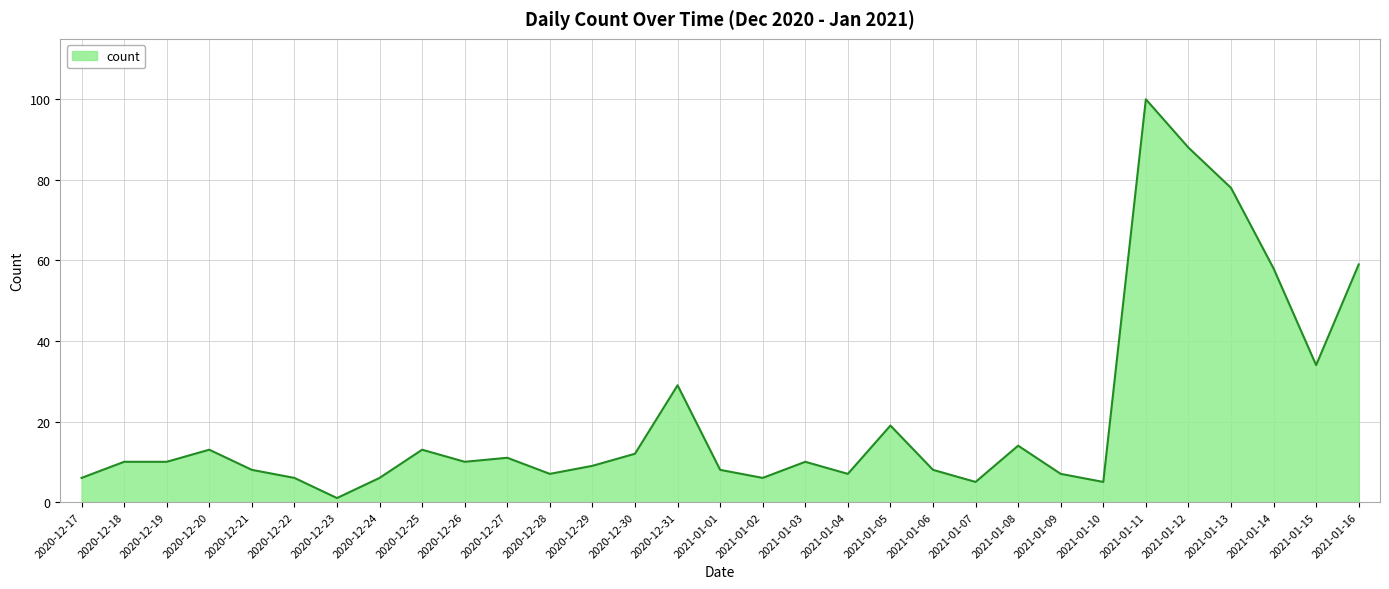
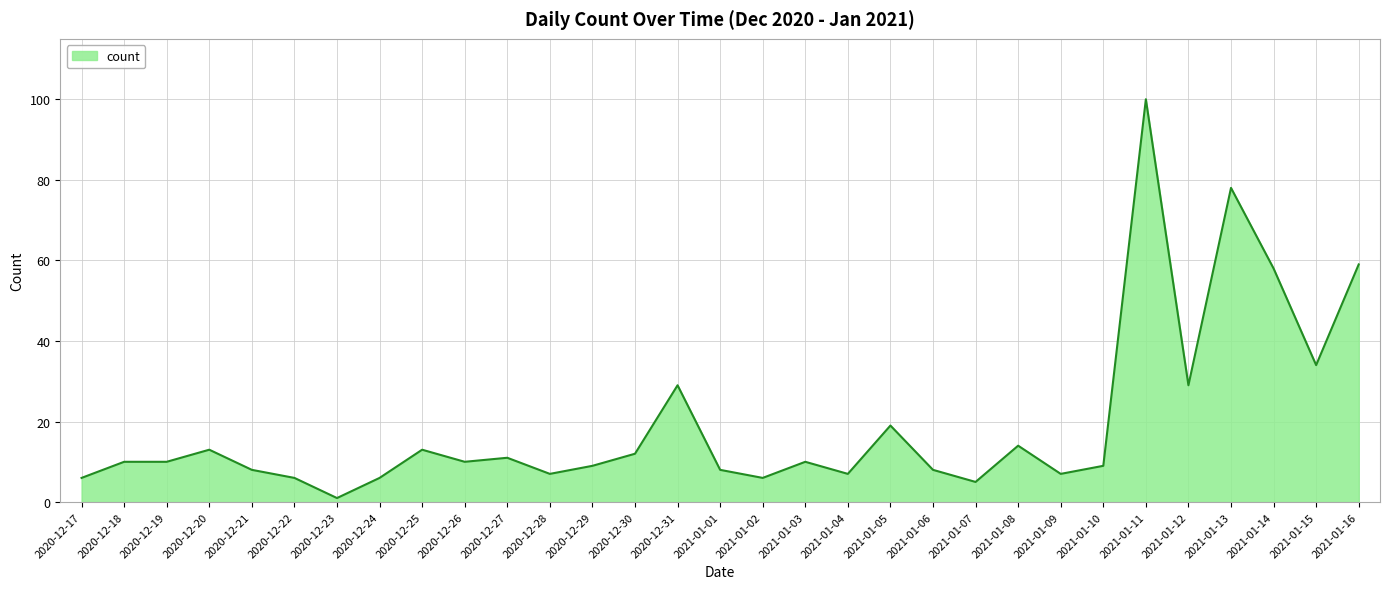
  {
    "2020-12-17": 6,
    "2020-12-18": 10,
    "2020-12-19": 10,
    "2020-12-20": 13,
    "2020-12-21": 8,
    "2020-12-22": 6,
    "2020-12-23": 1,
    "2020-12-24": 6,
    "2020-12-25": 13,
    "2020-12-26": 10,
    "2020-12-27": 11,
    "2020-12-28": 7,
    "2020-12-29": 9,
    "2020-12-30": 12,
    "2020-12-31": 29,
    "2021-01-01": 8,
    "2021-01-02": 6,
    "2021-01-03": 10,
    "2021-01-04": 7,
    "2021-01-05": 19,
    "2021-01-06": 8,
    "2021-01-07": 5,
    "2021-01-08": 14,
    "2021-01-09": 7,
-   "2021-01-10": 5,
+   "2021-01-10": 9,
    "2021-01-11": 100,
-   "2021-01-12": 88,
+   "2021-01-12": 29,
    "2021-01-13": 78,
    "2021-01-14": 58,
    "2021-01-15": 34,
    "2021-01-16": 59
  }
